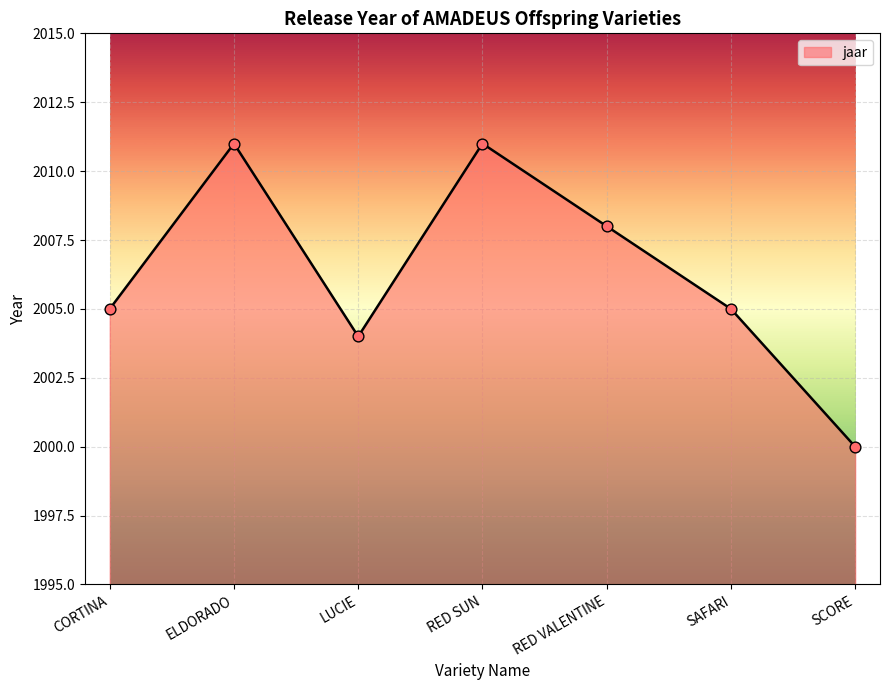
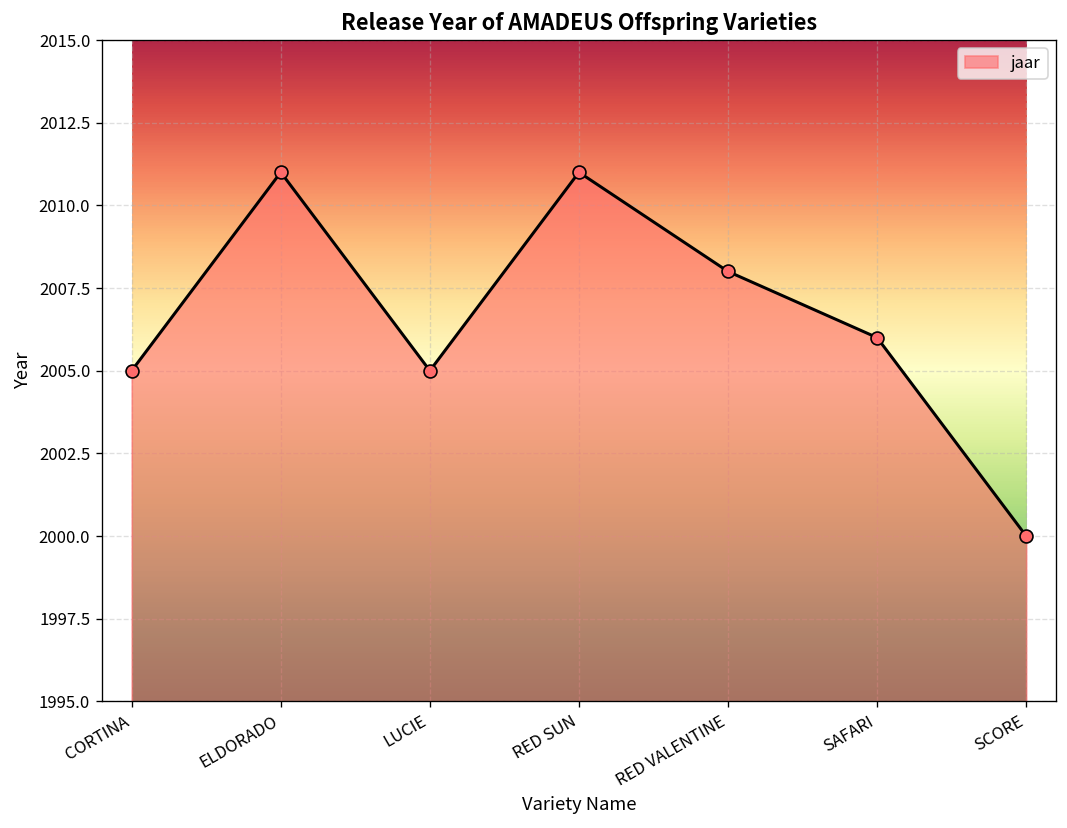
  {
    "CORTINA": 2005,
    "ELDORADO": 2011,
-   "LUCIE": 2004,
+   "LUCIE": 2005,
    "RED SUN": 2011,
    "RED VALENTINE": 2008,
-   "SAFARI": 2005,
+   "SAFARI": 2006,
    "SCORE": 2000
  }
